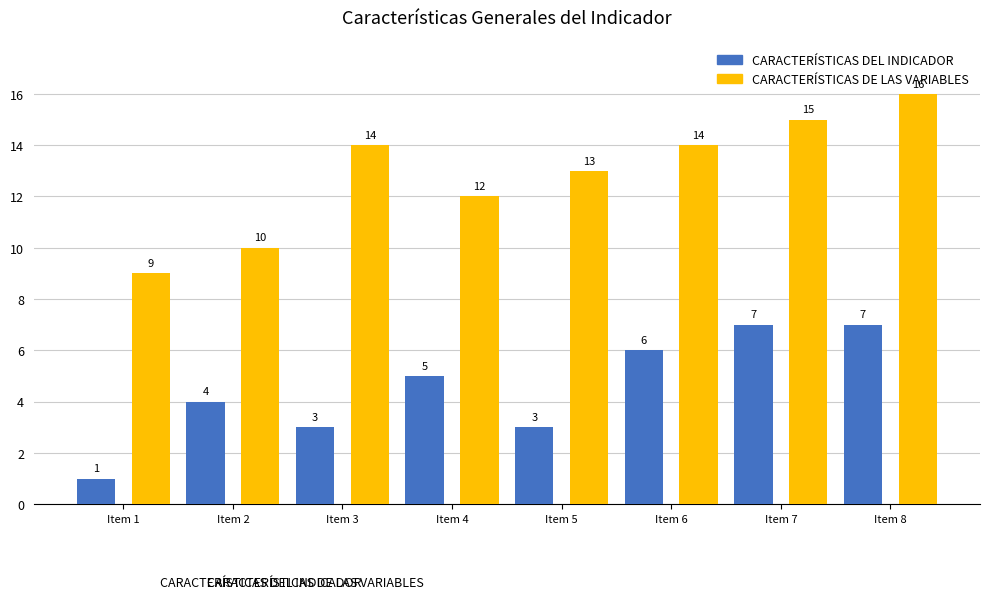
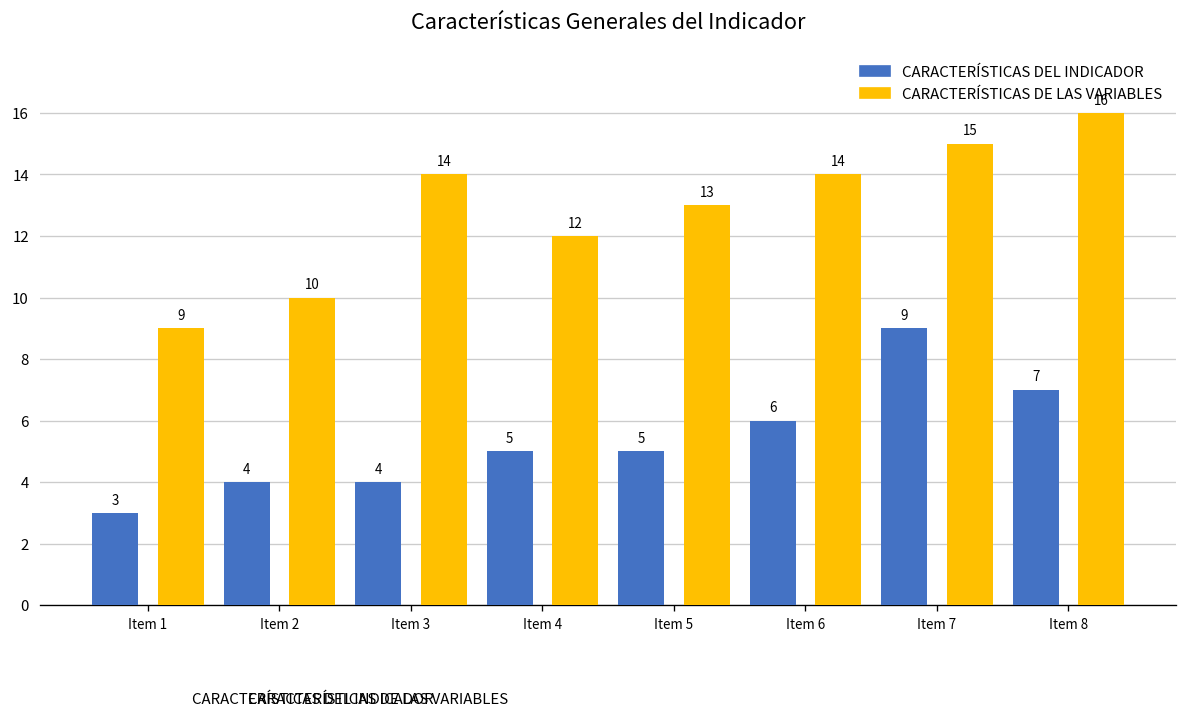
  {
    "CARACTERÍSTICAS DEL INDICADOR": {
-     "Item 1": 1,
+     "Item 1": 3,
      "Item 2": 4,
-     "Item 3": 3,
+     "Item 3": 4,
      "Item 4": 5,
-     "Item 5": 3,
+     "Item 5": 5,
      "Item 6": 6,
-     "Item 7": 7,
+     "Item 7": 9,
      "Item 8": 7
    },
    "CARACTERÍSTICAS DE LAS VARIABLES": {
      "Item 1": 9,
      "Item 2": 10,
      "Item 3": 14,
      "Item 4": 12,
      "Item 5": 13,
      "Item 6": 14,
      "Item 7": 15,
      "Item 8": 16
    }
  }
